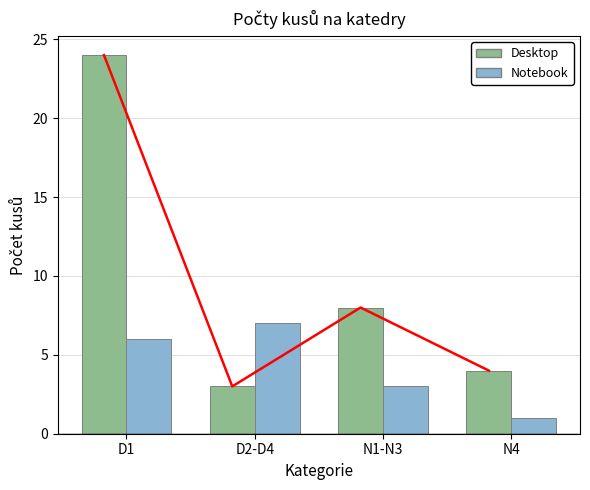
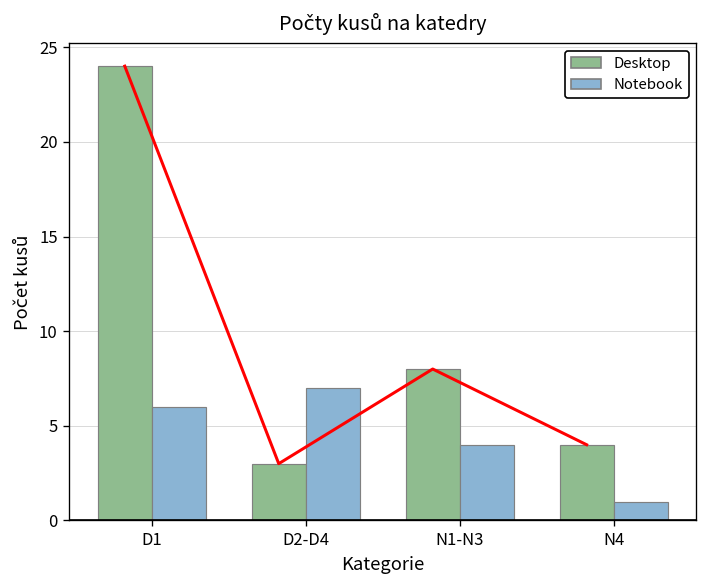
  {
    "Desktop": {
      "D1": 24,
      "D2-D4": 3,
      "N1-N3": 8,
      "N4": 4
    },
    "Notebook": {
      "D1": 6,
      "D2-D4": 7,
-     "N1-N3": 3,
+     "N1-N3": 4,
      "N4": 1
    }
  }
